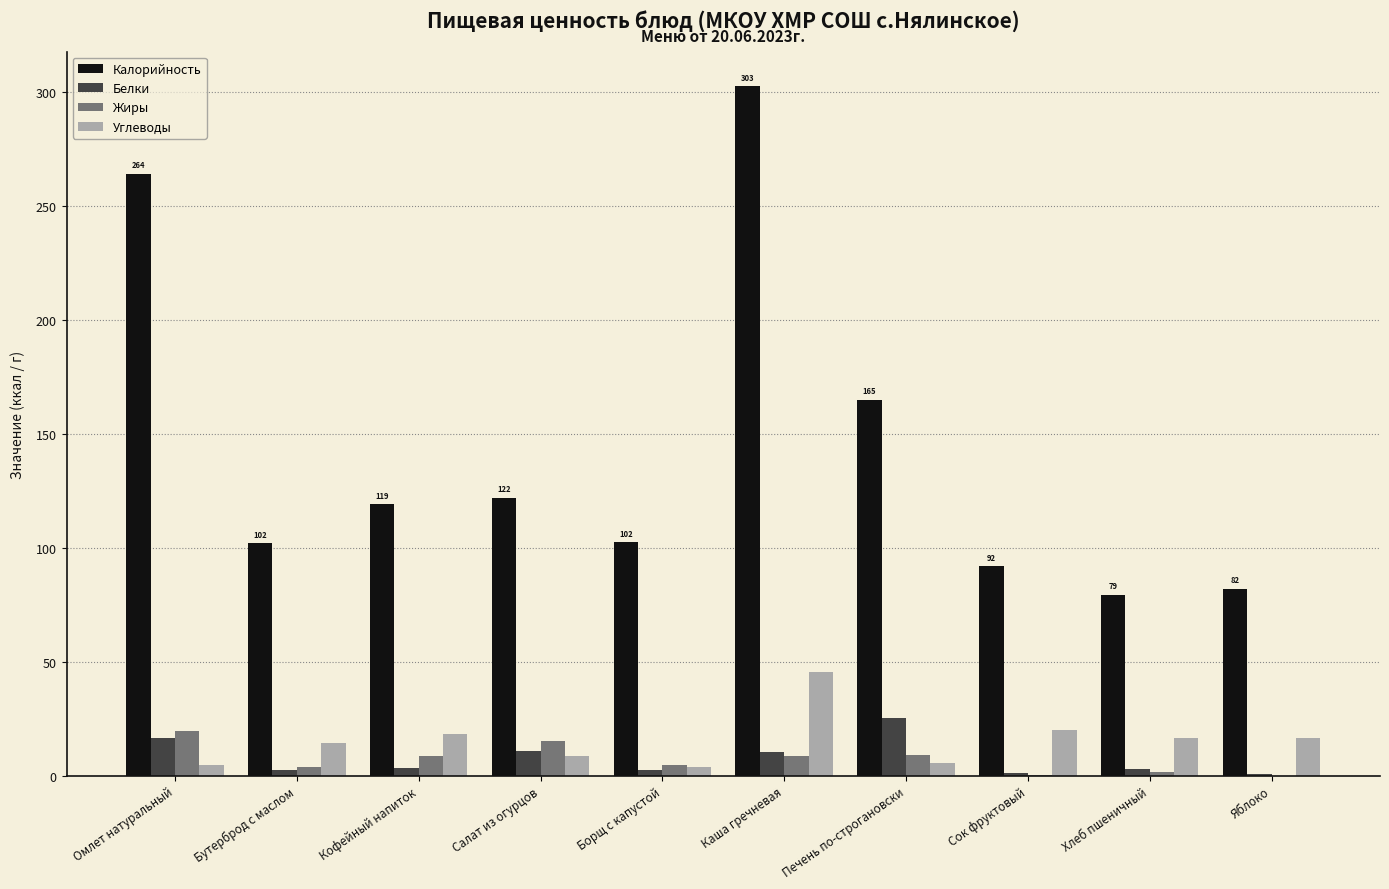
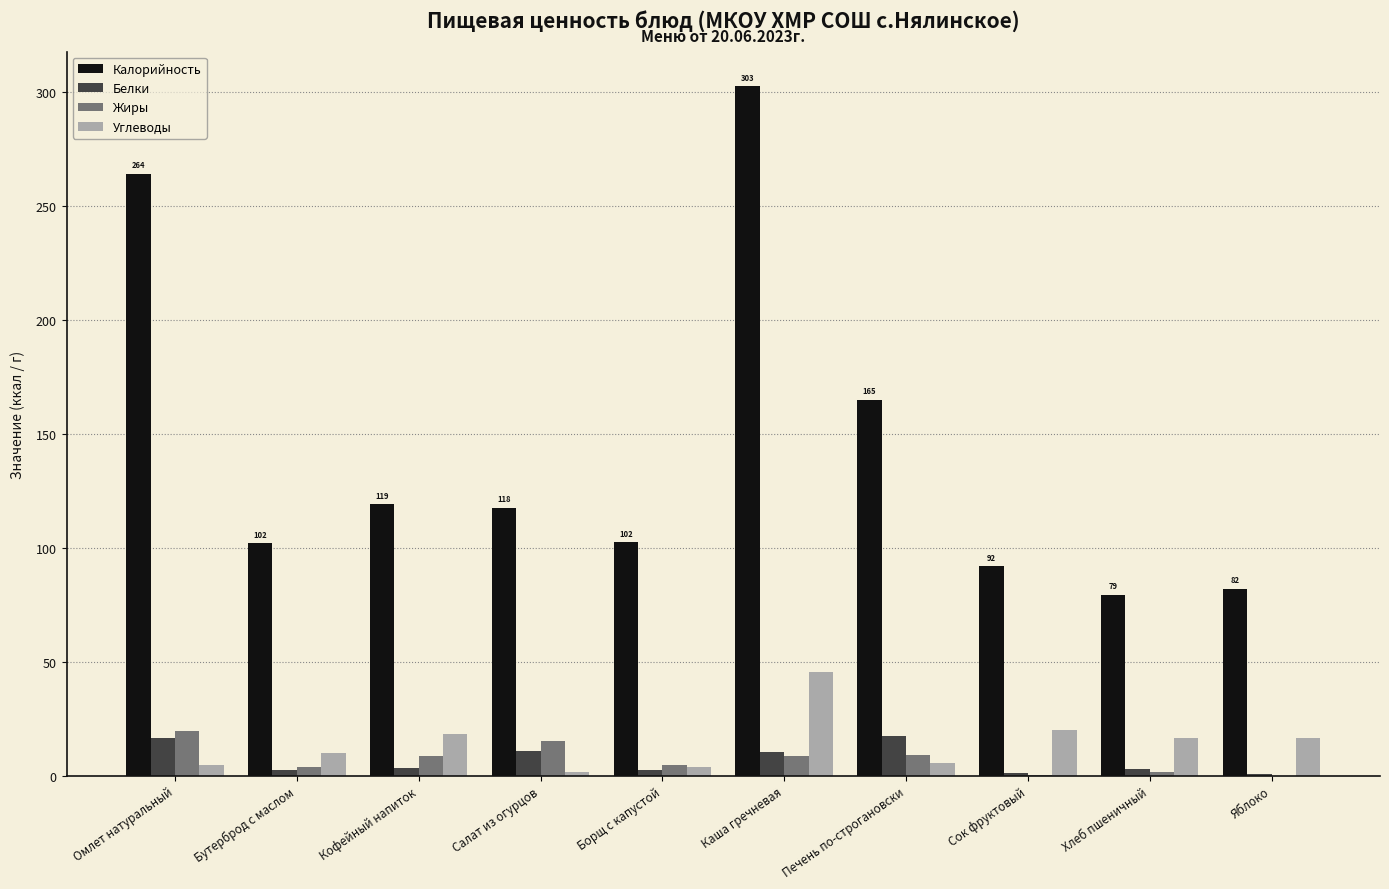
  {
    "Калорийность": {
      "Омлет натуральный": 264,
      "Бутерброд с маслом": 102,
      "Кофейный напиток": 119,
-     "Салат из огурцов": 122,
+     "Салат из огурцов": 118,
      "Борщ с капустой": 102,
      "Каша гречневая": 303,
      "Печень по-строгановски": 165,
      "Сок фруктовый": 92,
      "Хлеб пшеничный": 79,
      "Яблоко": 82
    },
    "Белки": {
      "Омлет натуральный": 17,
      "Бутерброд с маслом": 2,
      "Кофейный напиток": 3,
      "Салат из огурцов": 11,
      "Борщ с капустой": 3,
      "Каша гречневая": 10,
-     "Печень по-строгановски": 25,
+     "Печень по-строгановски": 17,
      "Хлеб пшеничный": 3
    },
    "Жиры": {
      "Омлет натуральный": 20,
      "Бутерброд с маслом": 4,
      "Кофейный напиток": 9,
      "Салат из огурцов": 15,
      "Борщ с капустой": 5,
      "Каша гречневая": 9,
      "Печень по-строгановски": 9,
      "Хлеб пшеничный": 2,
      "Яблоко": 0
    },
    "Углеводы": {
      "Омлет натуральный": 5,
-     "Бутерброд с маслом": 14,
+     "Бутерброд с маслом": 10,
      "Кофейный напиток": 18,
-     "Салат из огурцов": 9,
+     "Салат из огурцов": 2,
      "Борщ с капустой": 4,
      "Каша гречневая": 45,
      "Печень по-строгановски": 6,
      "Сок фруктовый": 20,
      "Хлеб пшеничный": 16,
      "Яблоко": 16
    }
  }
